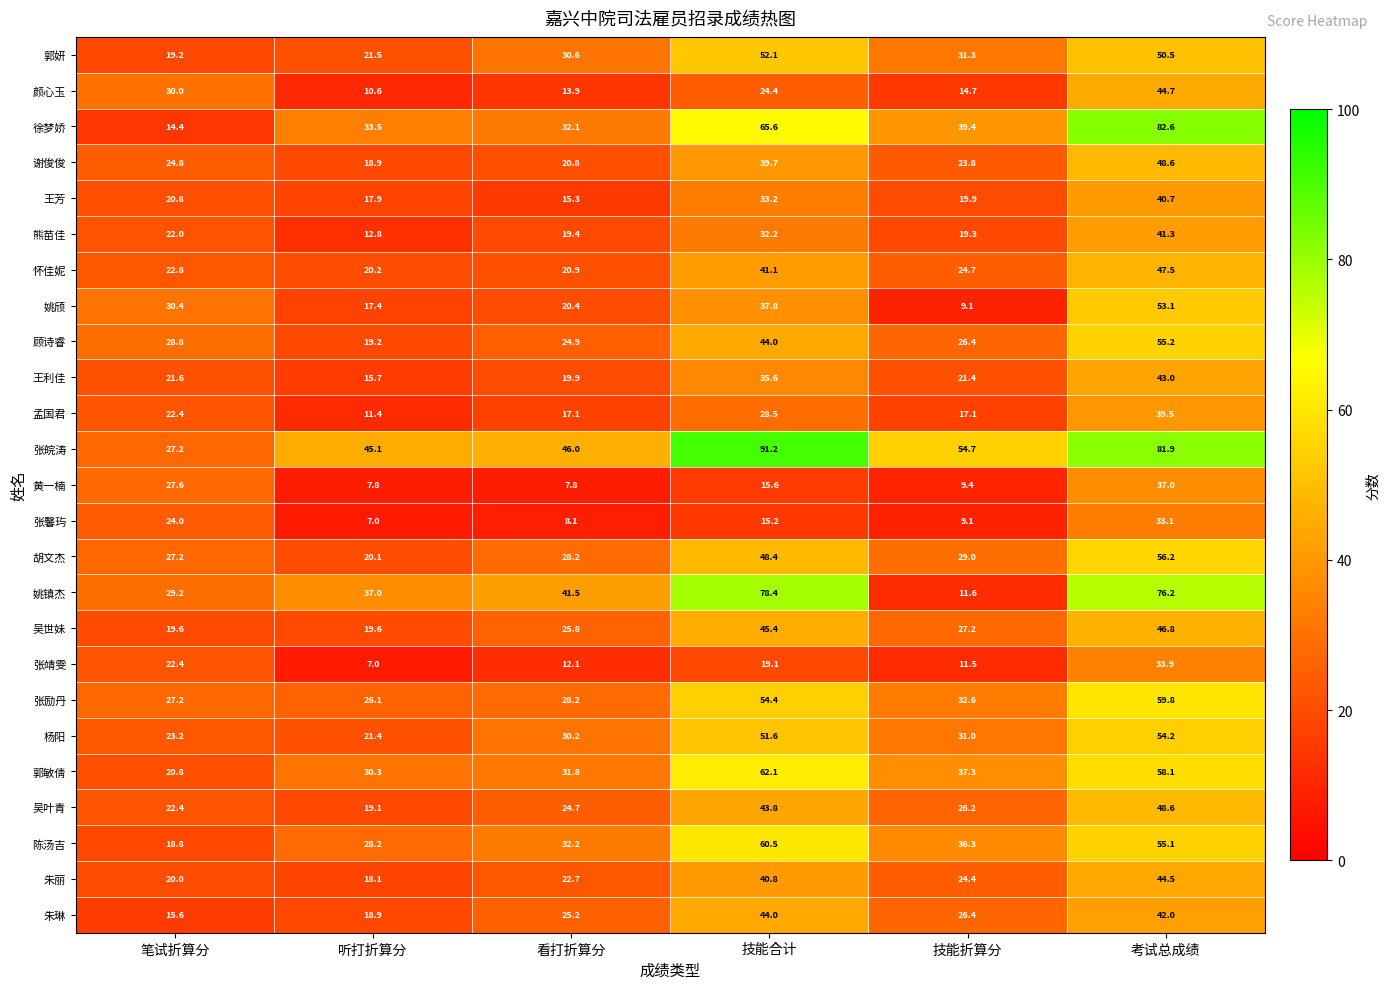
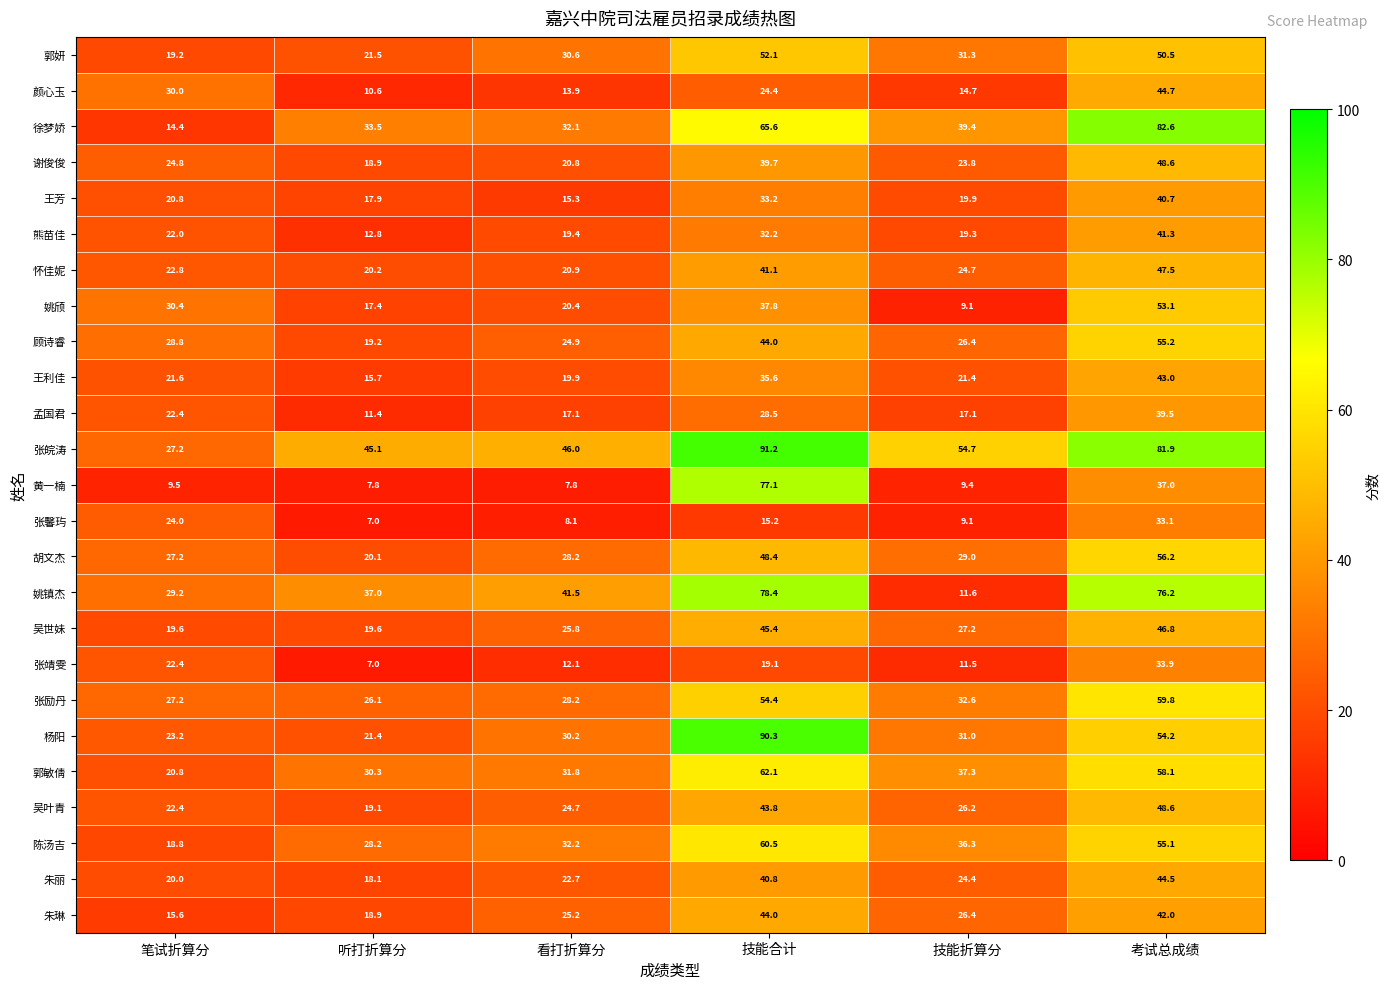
  {
    "郭妍": {
      "笔试折算分": 19.2,
      "听打折算分": 21.5,
      "看打折算分": 30.6,
      "技能合计": 52.1,
      "技能折算分": 31.3,
      "考试总成绩": 50.5
    },
    "颜心玉": {
      "笔试折算分": 30.0,
      "听打折算分": 10.6,
      "看打折算分": 13.9,
      "技能合计": 24.4,
      "技能折算分": 14.7,
      "考试总成绩": 44.7
    },
    "徐梦娇": {
      "笔试折算分": 14.4,
      "听打折算分": 33.5,
      "看打折算分": 32.1,
      "技能合计": 65.6,
      "技能折算分": 39.4,
      "考试总成绩": 82.6
    },
    "谢俊俊": {
      "笔试折算分": 24.8,
      "听打折算分": 18.9,
      "看打折算分": 20.8,
      "技能合计": 39.7,
      "技能折算分": 23.8,
      "考试总成绩": 48.6
    },
    "王芳": {
      "笔试折算分": 20.8,
      "听打折算分": 17.9,
      "看打折算分": 15.3,
      "技能合计": 33.2,
      "技能折算分": 19.9,
      "考试总成绩": 40.7
    },
    "熊苗佳": {
      "笔试折算分": 22.0,
      "听打折算分": 12.8,
      "看打折算分": 19.4,
      "技能合计": 32.2,
      "技能折算分": 19.3,
      "考试总成绩": 41.3
    },
    "怀佳妮": {
      "笔试折算分": 22.8,
      "听打折算分": 20.2,
      "看打折算分": 20.9,
      "技能合计": 41.1,
      "技能折算分": 24.7,
      "考试总成绩": 47.5
    },
    "姚颀": {
      "笔试折算分": 30.4,
      "听打折算分": 17.4,
      "看打折算分": 20.4,
      "技能合计": 37.8,
      "技能折算分": 9.1,
      "考试总成绩": 53.1
    },
    "顾诗睿": {
      "笔试折算分": 28.8,
      "听打折算分": 19.2,
      "看打折算分": 24.9,
      "技能合计": 44.0,
      "技能折算分": 26.4,
      "考试总成绩": 55.2
    },
    "王利佳": {
      "笔试折算分": 21.6,
      "听打折算分": 15.7,
      "看打折算分": 19.9,
      "技能合计": 35.6,
      "技能折算分": 21.4,
      "考试总成绩": 43.0
    },
    "孟国君": {
      "笔试折算分": 22.4,
      "听打折算分": 11.4,
      "看打折算分": 17.1,
      "技能合计": 28.5,
      "技能折算分": 17.1,
      "考试总成绩": 39.5
    },
    "张皖涛": {
      "笔试折算分": 27.2,
      "听打折算分": 45.1,
      "看打折算分": 46.0,
      "技能合计": 91.2,
      "技能折算分": 54.7,
      "考试总成绩": 81.9
    },
    "黄一楠": {
-     "笔试折算分": 27.6,
+     "笔试折算分": 9.5,
      "听打折算分": 7.8,
      "看打折算分": 7.8,
-     "技能合计": 15.6,
+     "技能合计": 77.1,
      "技能折算分": 9.4,
      "考试总成绩": 37.0
    },
    "张馨玙": {
      "笔试折算分": 24.0,
      "听打折算分": 7.0,
      "看打折算分": 8.1,
      "技能合计": 15.2,
      "技能折算分": 9.1,
      "考试总成绩": 33.1
    },
    "胡文杰": {
      "笔试折算分": 27.2,
      "听打折算分": 20.1,
      "看打折算分": 28.2,
      "技能合计": 48.4,
      "技能折算分": 29.0,
      "考试总成绩": 56.2
    },
    "姚镇杰": {
      "笔试折算分": 29.2,
      "听打折算分": 37.0,
      "看打折算分": 41.5,
      "技能合计": 78.4,
      "技能折算分": 11.6,
      "考试总成绩": 76.2
    },
    "吴世妹": {
      "笔试折算分": 19.6,
      "听打折算分": 19.6,
      "看打折算分": 25.8,
      "技能合计": 45.4,
      "技能折算分": 27.2,
      "考试总成绩": 46.8
    },
    "张靖雯": {
      "笔试折算分": 22.4,
      "听打折算分": 7.0,
      "看打折算分": 12.1,
      "技能合计": 19.1,
      "技能折算分": 11.5,
      "考试总成绩": 33.9
    },
    "张励丹": {
      "笔试折算分": 27.2,
      "听打折算分": 26.1,
      "看打折算分": 28.2,
      "技能合计": 54.4,
      "技能折算分": 32.6,
      "考试总成绩": 59.8
    },
    "杨阳": {
      "笔试折算分": 23.2,
      "听打折算分": 21.4,
      "看打折算分": 30.2,
-     "技能合计": 51.6,
+     "技能合计": 90.3,
      "技能折算分": 31.0,
      "考试总成绩": 54.2
    },
    "郭敏倩": {
      "笔试折算分": 20.8,
      "听打折算分": 30.3,
      "看打折算分": 31.8,
      "技能合计": 62.1,
      "技能折算分": 37.3,
      "考试总成绩": 58.1
    },
    "吴叶青": {
      "笔试折算分": 22.4,
      "听打折算分": 19.1,
      "看打折算分": 24.7,
      "技能合计": 43.8,
      "技能折算分": 26.2,
      "考试总成绩": 48.6
    },
    "陈汤吉": {
      "笔试折算分": 18.8,
      "听打折算分": 28.2,
      "看打折算分": 32.2,
      "技能合计": 60.5,
      "技能折算分": 36.3,
      "考试总成绩": 55.1
    },
    "朱丽": {
      "笔试折算分": 20.0,
      "听打折算分": 18.1,
      "看打折算分": 22.7,
      "技能合计": 40.8,
      "技能折算分": 24.4,
      "考试总成绩": 44.5
    },
    "朱琳": {
      "笔试折算分": 15.6,
      "听打折算分": 18.9,
      "看打折算分": 25.2,
      "技能合计": 44.0,
      "技能折算分": 26.4,
      "考试总成绩": 42.0
    }
  }
